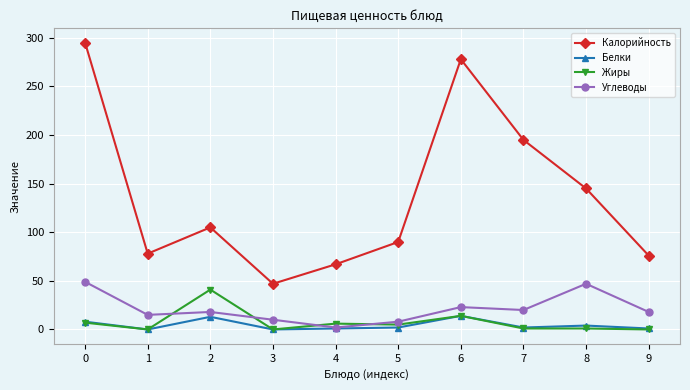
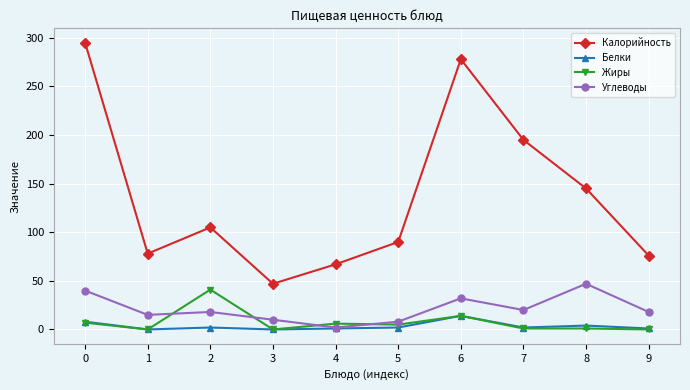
  {
    "Калорийность": {
      "0": 300,
      "1": 80,
      "2": 110,
      "3": 50,
      "4": 70,
      "5": 90,
      "6": 280,
      "7": 200,
      "8": 150,
      "9": 80
    },
    "Белки": {
-     "2": 10,
+     "2": 0,
      "5": 0,
      "8": 0
    },
    "Жиры": {
      "2": 40,
      "4": 10,
      "5": 10,
      "8": 0
    },
    "Углеводы": {
-     "0": 50,
+     "0": 40,
      "1": 20,
      "2": 20,
      "3": 10,
      "5": 10,
-     "6": 20,
+     "6": 30,
      "7": 20,
      "8": 50,
      "9": 20
    }
  }
